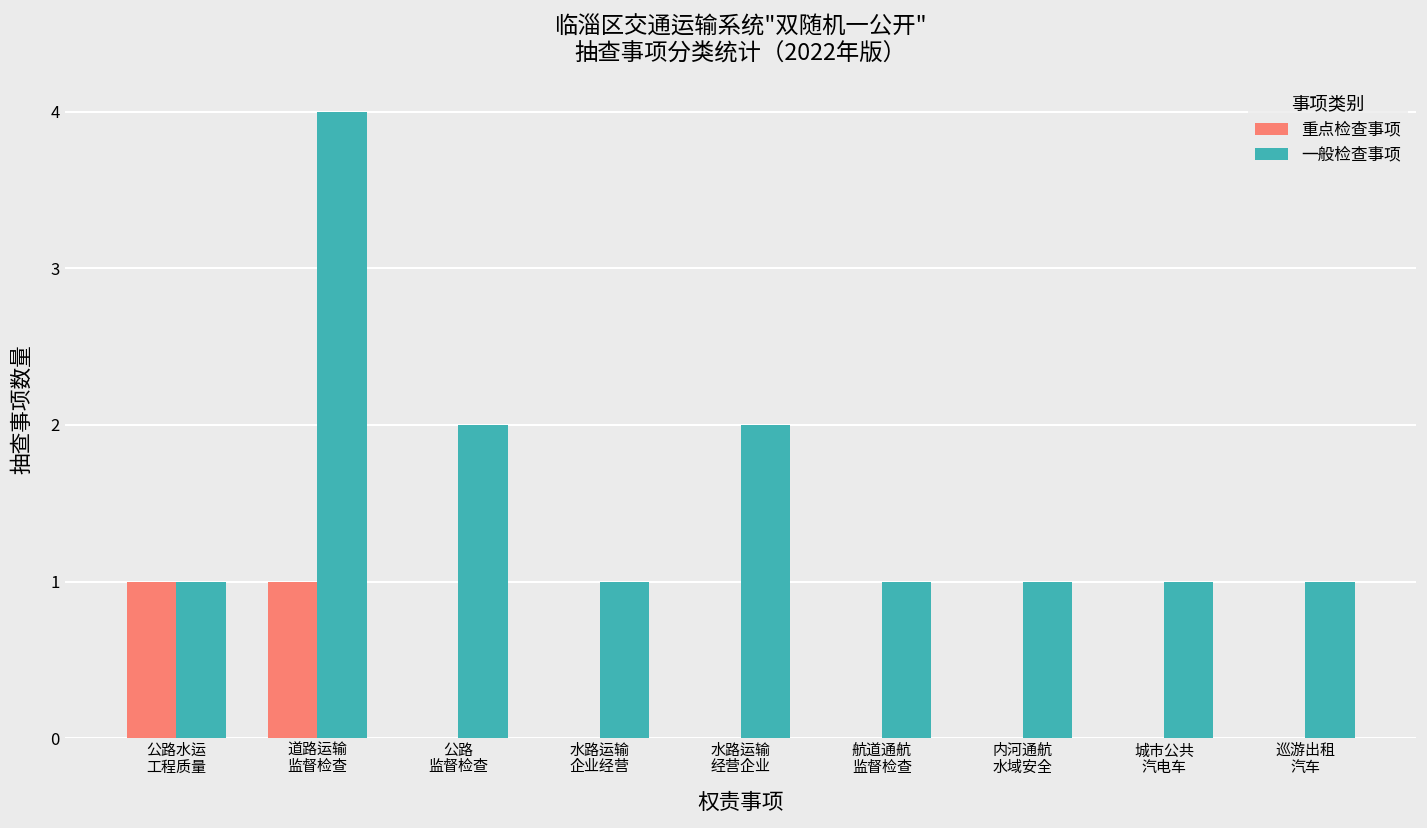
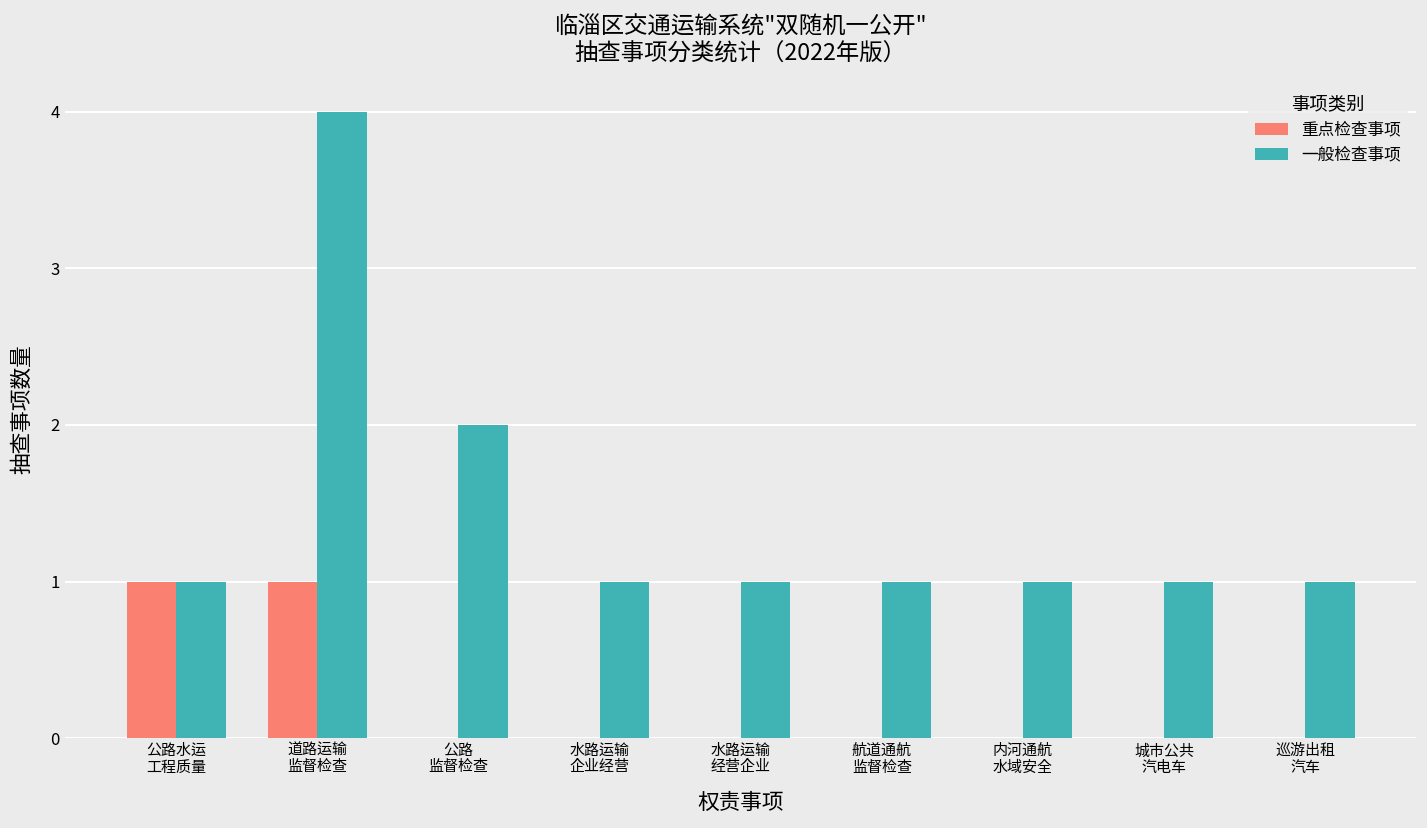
  {
    "重点检查事项": {
      "公路水运 工程质量": 1,
      "道路运输 监督检查": 1,
      "公路 监督检查": 0,
      "水路运输 企业经营": 0,
      "水路运输 经营企业": 0,
      "航道通航 监督检查": 0,
      "内河通航 水域安全": 0,
      "城市公共 汽电车": 0,
      "巡游出租 汽车": 0
    },
    "一般检查事项": {
      "公路水运 工程质量": 1,
      "道路运输 监督检查": 4,
      "公路 监督检查": 2,
      "水路运输 企业经营": 1,
-     "水路运输 经营企业": 2,
+     "水路运输 经营企业": 1,
      "航道通航 监督检查": 1,
      "内河通航 水域安全": 1,
      "城市公共 汽电车": 1,
      "巡游出租 汽车": 1
    }
  }
